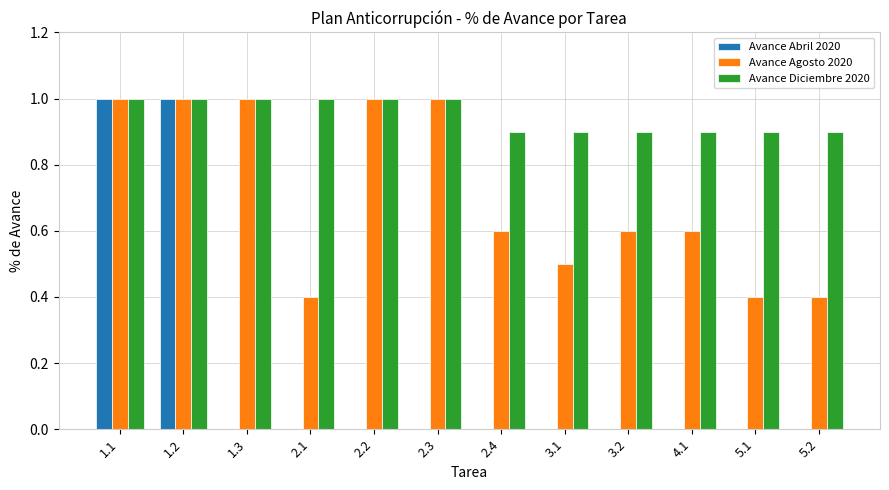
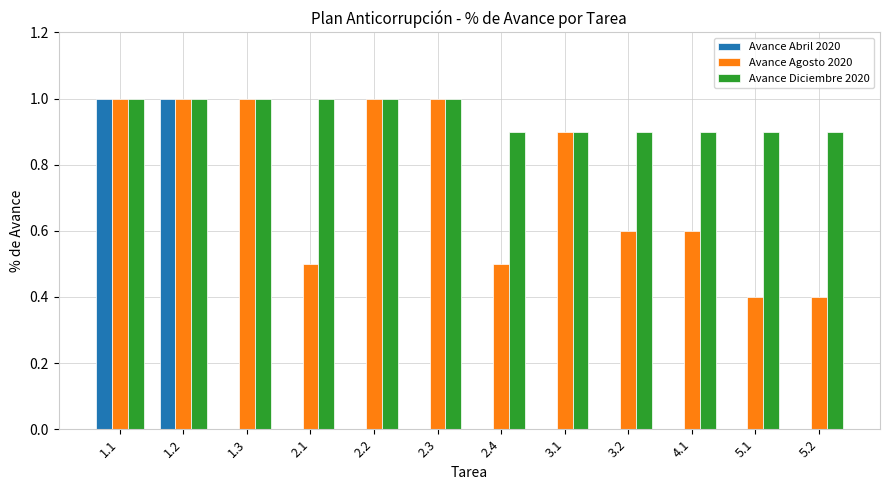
  {
    "Avance Abril 2020": {
      "1.1": 1.0,
      "1.2": 1.0,
      "1.3": 0.0,
      "2.1": 0.0,
      "2.2": 0.0,
      "2.3": 0.0,
      "2.4": 0.0,
      "3.1": 0.0,
      "3.2": 0.0,
      "4.1": 0.0,
      "5.1": 0.0,
      "5.2": 0.0
    },
    "Avance Agosto 2020": {
      "1.1": 1.0,
      "1.2": 1.0,
      "1.3": 1.0,
-     "2.1": 0.4,
+     "2.1": 0.5,
      "2.2": 1.0,
      "2.3": 1.0,
-     "2.4": 0.6,
-     "3.1": 0.5,
+     "2.4": 0.5,
+     "3.1": 0.9,
      "3.2": 0.6,
      "4.1": 0.6,
      "5.1": 0.4,
      "5.2": 0.4
    },
    "Avance Diciembre 2020": {
      "1.1": 1.0,
      "1.2": 1.0,
      "1.3": 1.0,
      "2.1": 1.0,
      "2.2": 1.0,
      "2.3": 1.0,
      "2.4": 0.9,
      "3.1": 0.9,
      "3.2": 0.9,
      "4.1": 0.9,
      "5.1": 0.9,
      "5.2": 0.9
    }
  }
